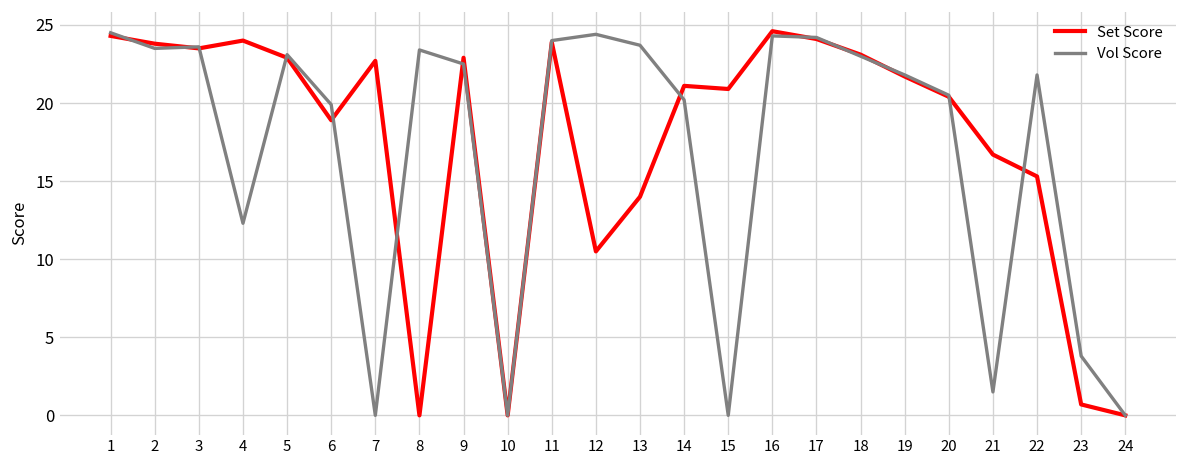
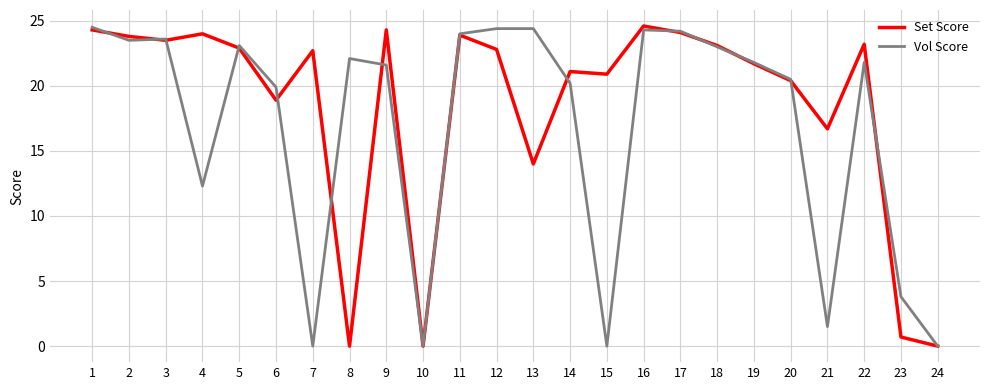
  {
    "Set Score": {
      "1": 24.3,
      "2": 23.8,
      "4": 24.0,
      "5": 22.9,
      "6": 18.9,
      "7": 22.7,
      "8": 0.0,
-     "9": 22.9,
-     "12": 10.5,
+     "9": 24.3,
+     "12": 22.8,
      "13": 14.0,
      "14": 21.1,
      "15": 20.9,
      "16": 24.6,
      "21": 16.7,
-     "22": 15.3,
+     "22": 23.2,
      "23": 0.7
    },
    "Vol Score": {
      "1": 24.5,
      "2": 23.5,
      "4": 12.3,
      "5": 23.1,
      "6": 19.9,
      "7": 0.0,
-     "8": 23.4,
-     "9": 22.5,
+     "8": 22.1,
+     "9": 21.6,
      "12": 24.4,
-     "13": 23.7,
+     "13": 24.4,
      "14": 20.2,
      "15": 0.0,
      "16": 24.3,
      "21": 1.5,
      "22": 21.8,
      "23": 3.8
    }
  }
